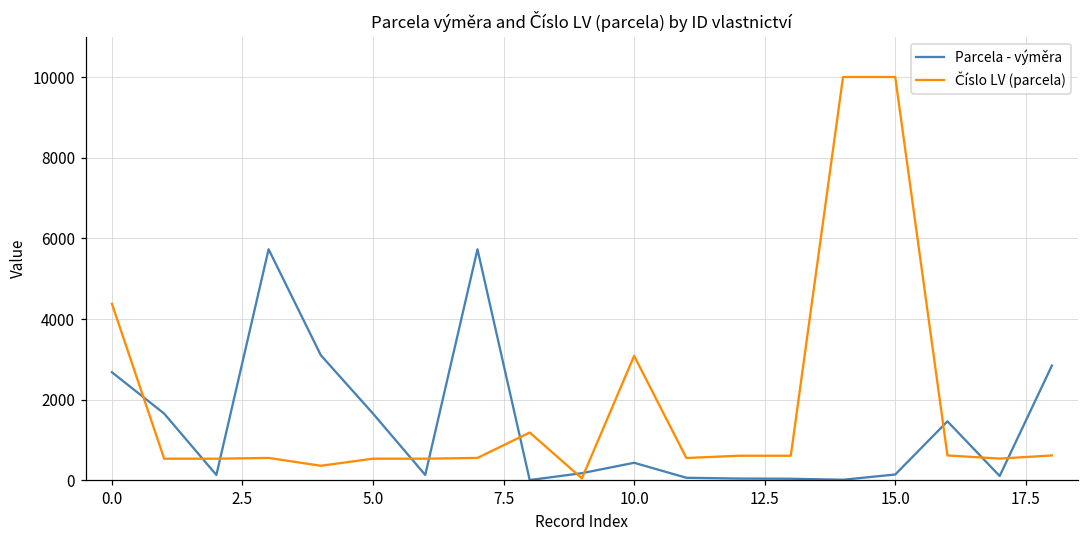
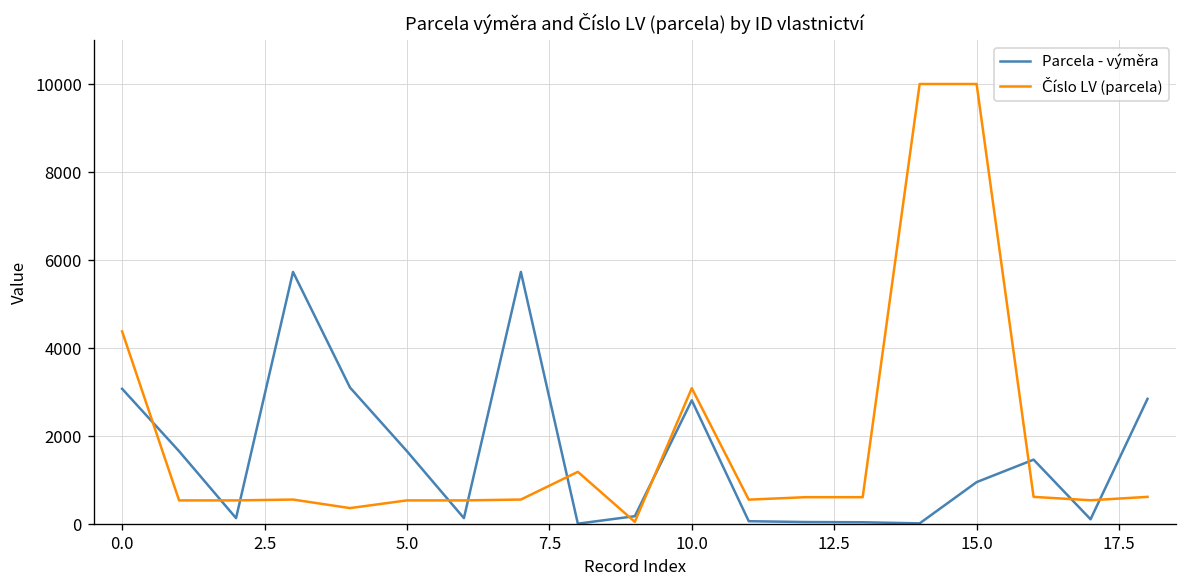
  {
    "Parcela - výměra": {
-     "0.0": 2700,
+     "0.0": 3100,
      "5.0": 1700,
-     "10.0": 400,
-     "15.0": 100
+     "10.0": 2800,
+     "15.0": 1000
    },
    "Číslo LV (parcela)": {
      "0.0": 4400,
      "5.0": 500,
      "10.0": 3100,
      "15.0": 10000
    }
  }
